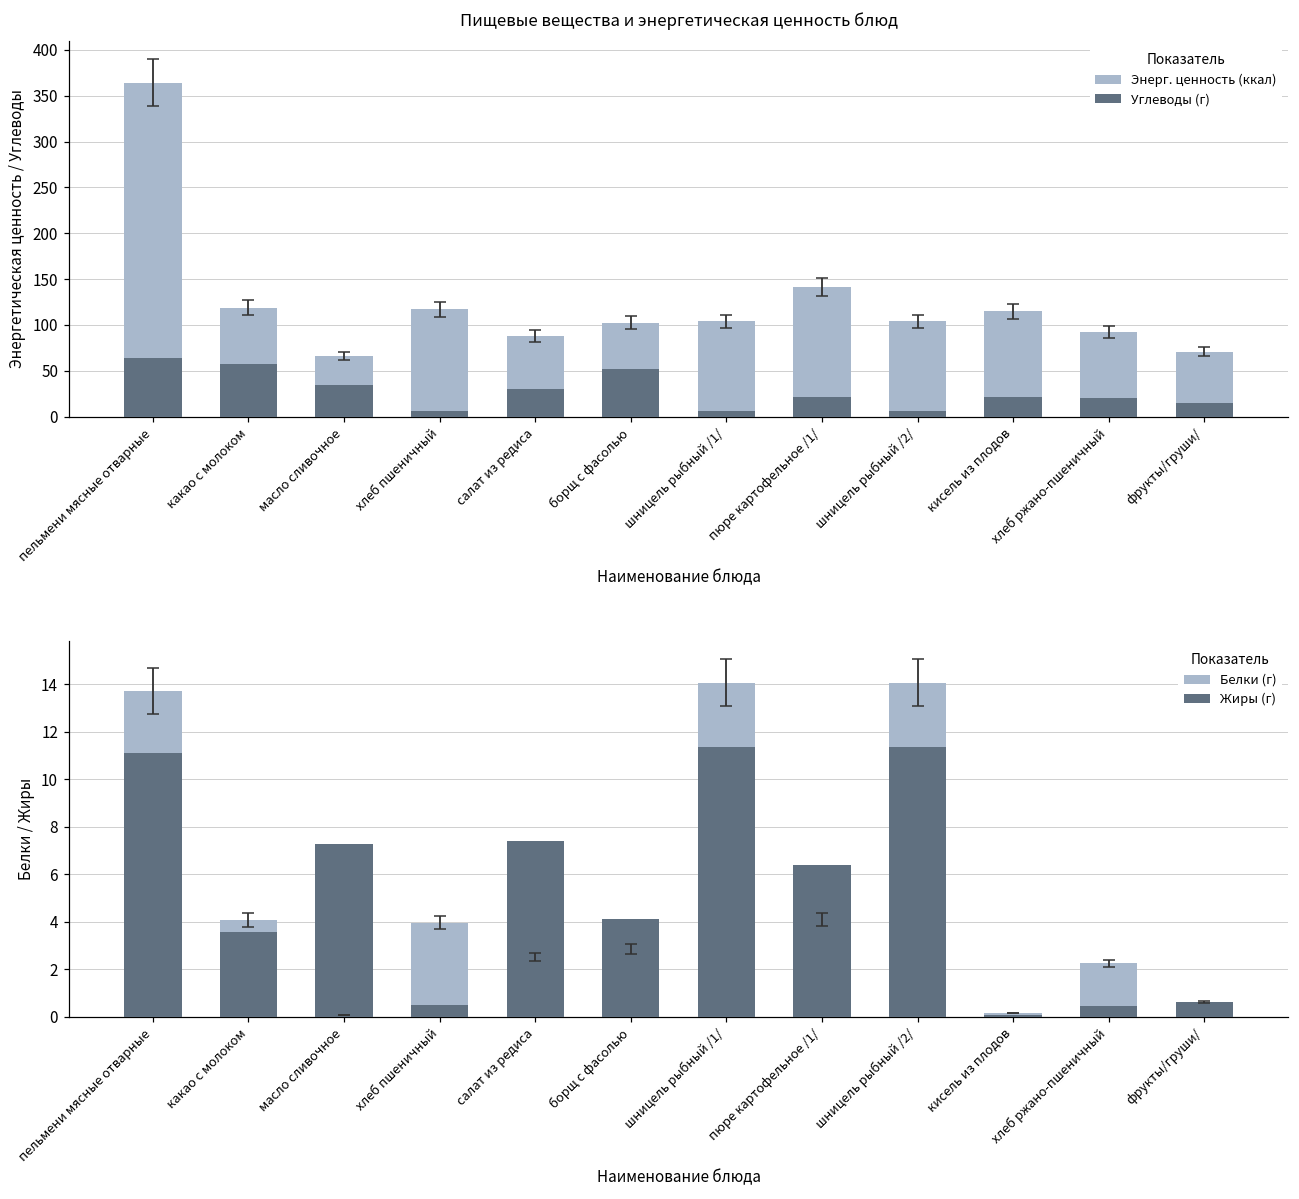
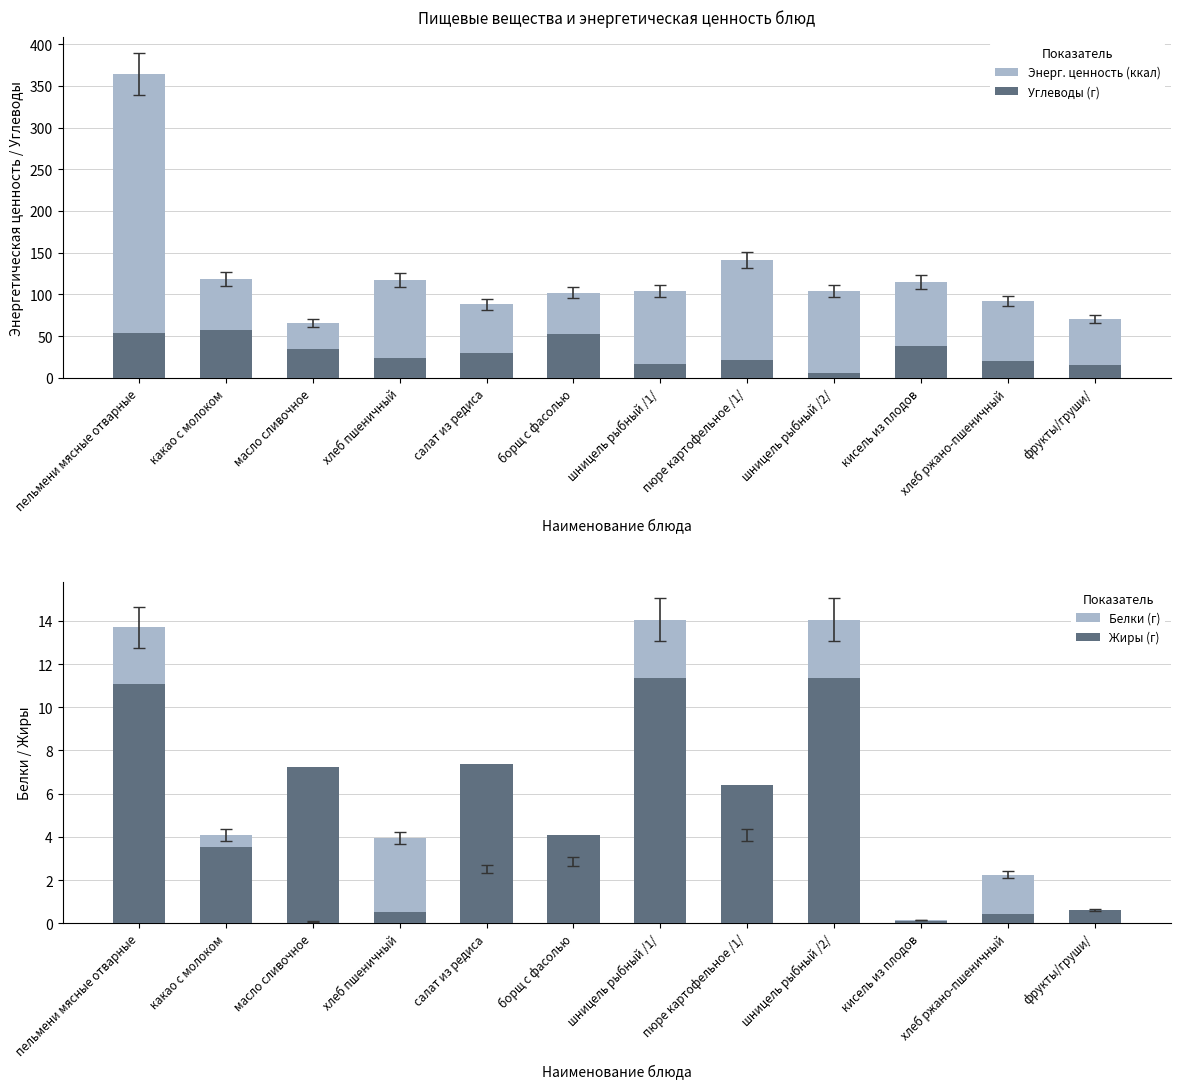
  {
    "Пищевые вещества и энергетическая ценность блюд": {
      "Энерг. ценность (ккал)": {
        "пельмени мясные отварные": 360,
        "какао с молоком": 120,
        "масло сливочное": 70,
        "хлеб пшеничный": 120,
        "салат из редиса": 90,
        "борщ с фасолью": 100,
        "шницель рыбный /1/": 100,
        "пюре картофельное /1/": 140,
        "шницель рыбный /2/": 100,
        "кисель из плодов": 110,
        "хлеб ржано-пшеничный": 90,
        "фрукты/груши/": 70
      },
      "Углеводы (г)": {
-       "пельмени мясные отварные": 60,
-       "хлеб пшеничный": 10,
-       "шницель рыбный /1/": 10,
-       "кисель из плодов": 20
+       "пельмени мясные отварные": 50,
+       "хлеб пшеничный": 20,
+       "шницель рыбный /1/": 20,
+       "кисель из плодов": 40
      }
    }
  }
